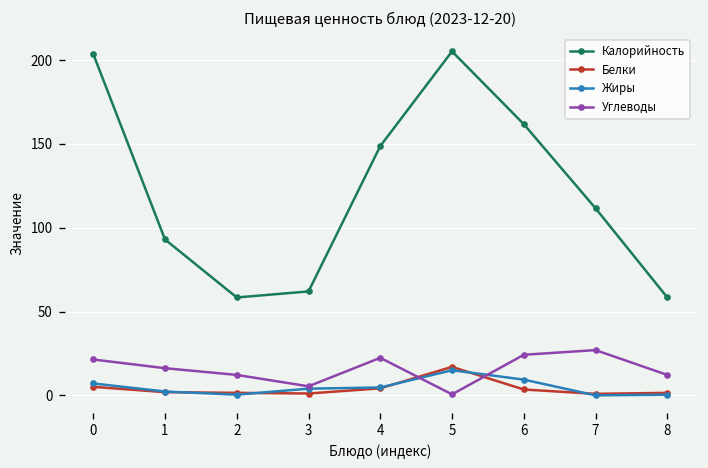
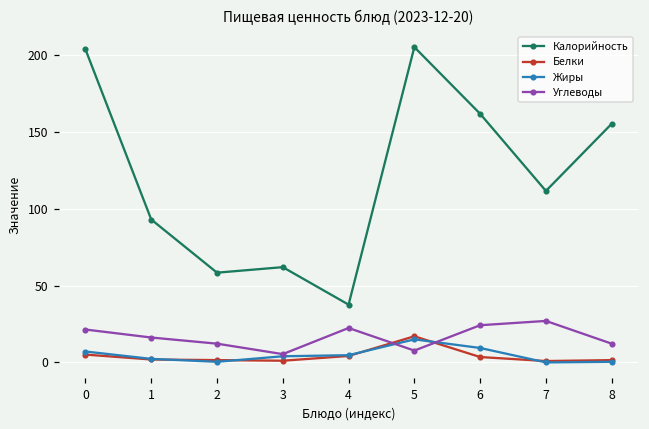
  {
    "Калорийность": {
      "0": 204,
      "1": 93,
      "2": 58,
      "3": 62,
-     "4": 149,
+     "4": 38,
      "5": 205,
      "6": 162,
      "7": 112,
-     "8": 58
+     "8": 155
    },
    "Белки": {
      "0": 5,
      "3": 1,
      "5": 17,
      "6": 4
    },
    "Жиры": {
      "0": 7,
      "5": 15,
      "6": 9
    },
    "Углеводы": {
      "0": 21,
      "1": 16,
      "2": 12,
      "4": 22,
-     "5": 1,
+     "5": 8,
      "6": 24,
      "7": 27,
      "8": 12
    }
  }
